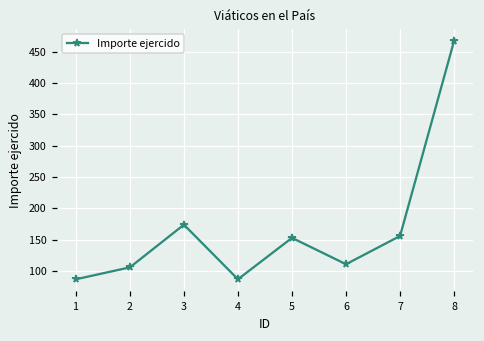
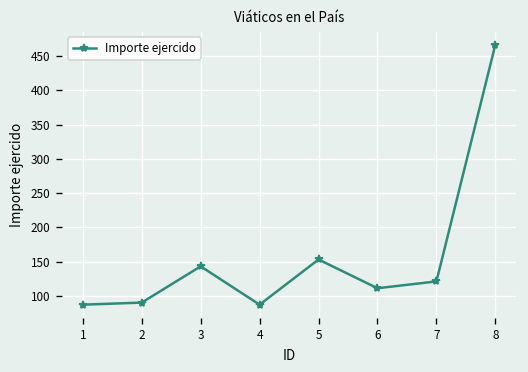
  {
    "1": 90,
-   "2": 110,
-   "3": 170,
+   "2": 90,
+   "3": 140,
    "4": 90,
    "5": 150,
    "6": 110,
-   "7": 160,
+   "7": 120,
    "8": 470
  }
